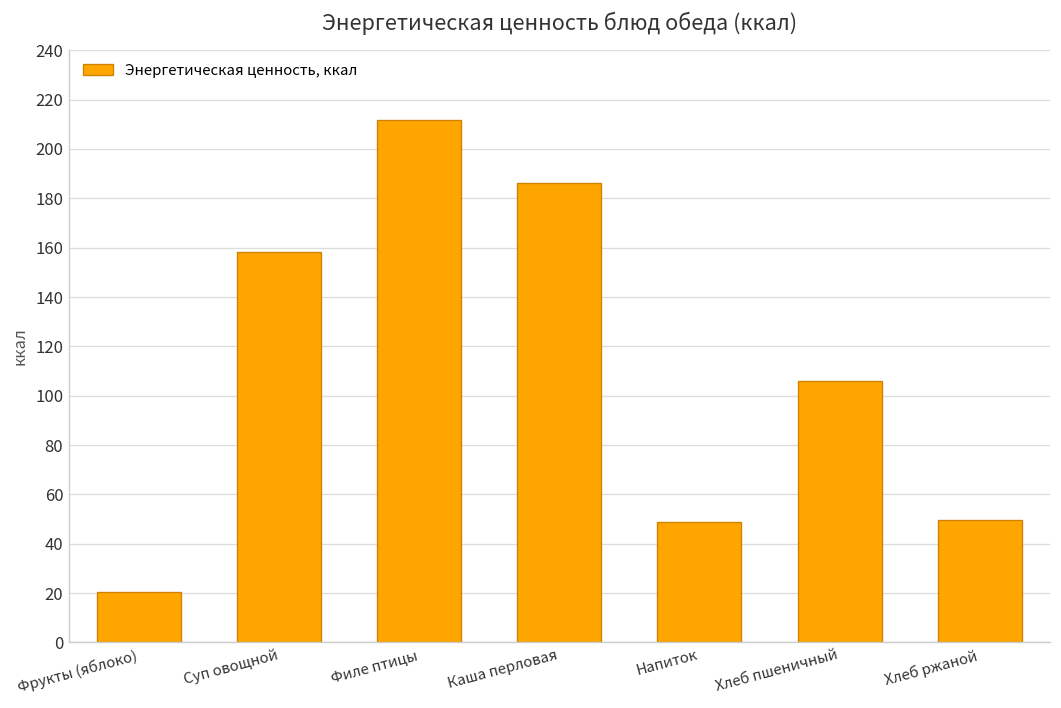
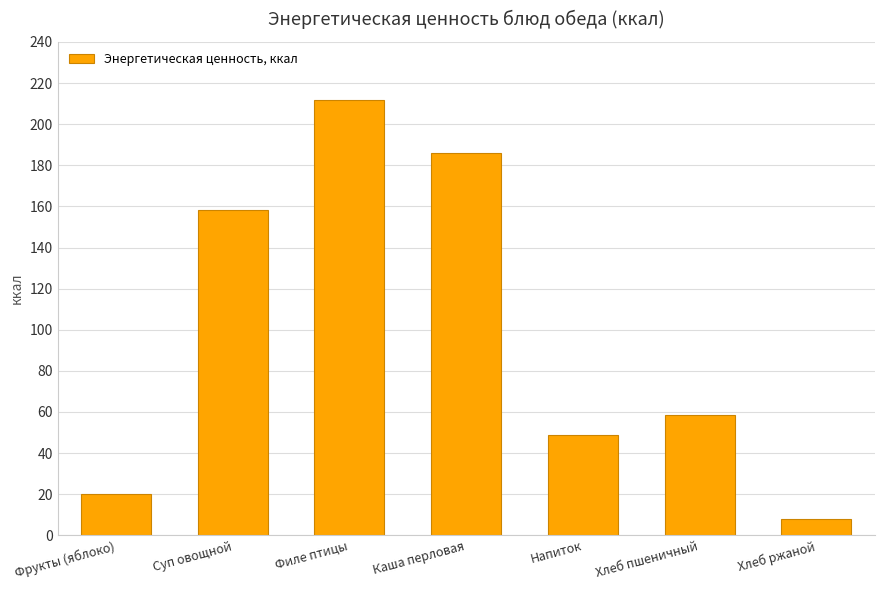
  {
    "Фрукты (яблоко)": 20,
    "Суп овощной": 158,
    "Филе птицы": 212,
    "Каша перловая": 186,
    "Напиток": 49,
-   "Хлеб пшеничный": 106,
-   "Хлеб ржаной": 50
+   "Хлеб пшеничный": 59,
+   "Хлеб ржаной": 8
  }
